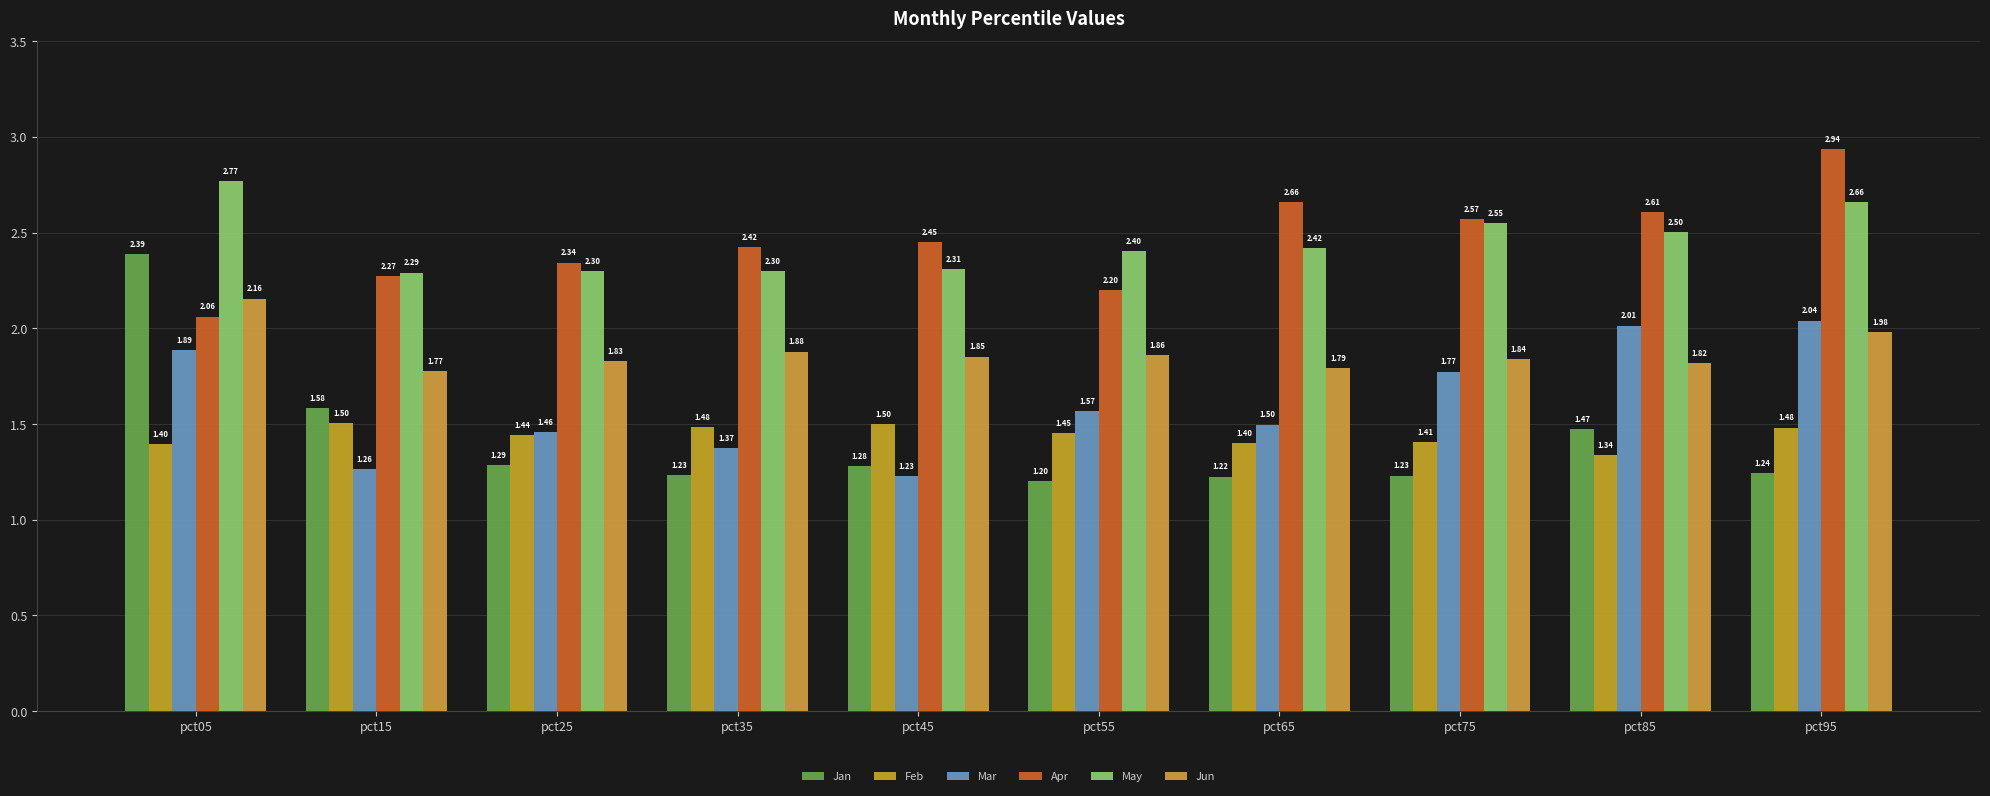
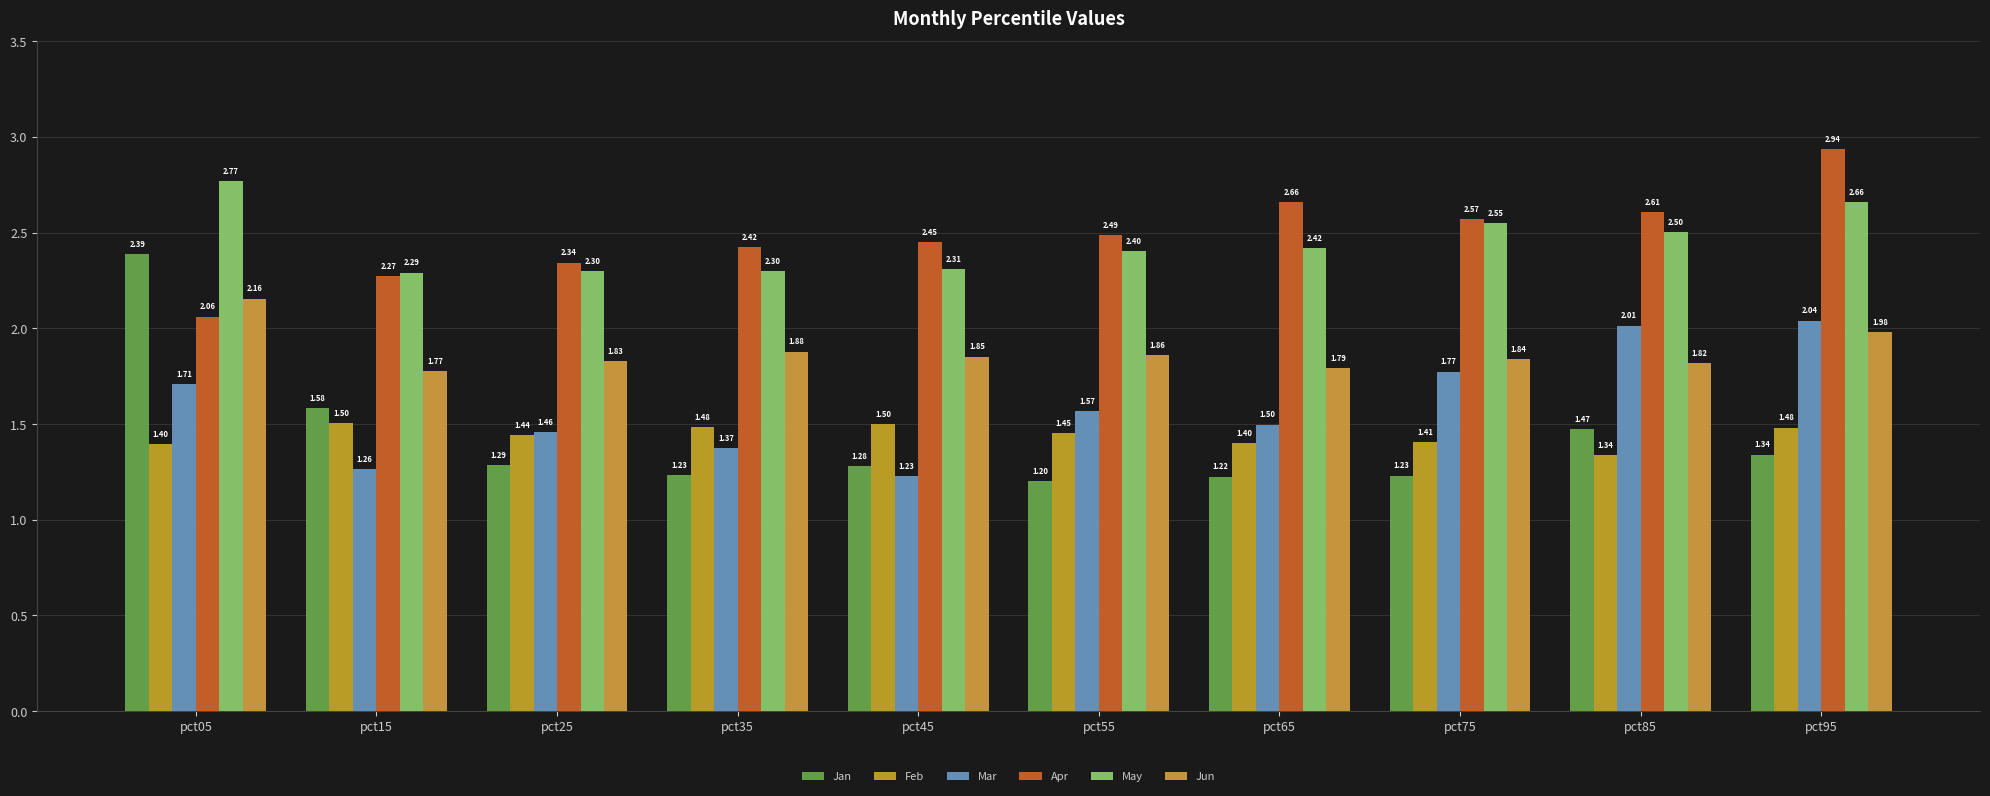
  {
    "Jan": {
      "pct05": 2.39,
      "pct15": 1.58,
      "pct25": 1.29,
      "pct35": 1.23,
      "pct45": 1.28,
      "pct55": 1.20,
      "pct65": 1.22,
      "pct75": 1.23,
      "pct85": 1.47,
-     "pct95": 1.24
+     "pct95": 1.34
    },
    "Mar": {
-     "pct05": 1.89,
+     "pct05": 1.71,
      "pct15": 1.26,
      "pct25": 1.46,
      "pct35": 1.37,
      "pct45": 1.23,
      "pct55": 1.57,
      "pct65": 1.50,
      "pct75": 1.77,
      "pct85": 2.01,
      "pct95": 2.04
    },
    "Apr": {
      "pct05": 2.06,
      "pct15": 2.27,
      "pct25": 2.34,
      "pct35": 2.42,
      "pct45": 2.45,
-     "pct55": 2.20,
+     "pct55": 2.49,
      "pct65": 2.66,
      "pct75": 2.57,
      "pct85": 2.61,
      "pct95": 2.94
    },
    "May": {
      "pct05": 2.77,
      "pct15": 2.29,
      "pct25": 2.30,
      "pct35": 2.30,
      "pct45": 2.31,
      "pct55": 2.40,
      "pct65": 2.42,
      "pct75": 2.55,
      "pct85": 2.50,
      "pct95": 2.66
    }
  }
